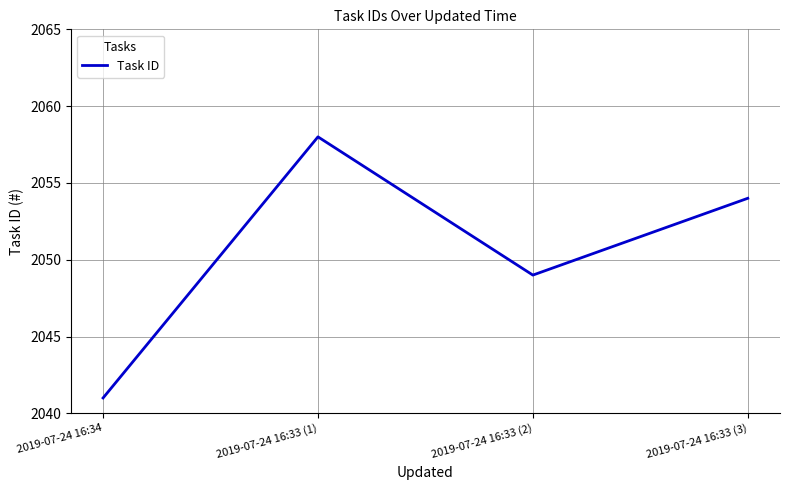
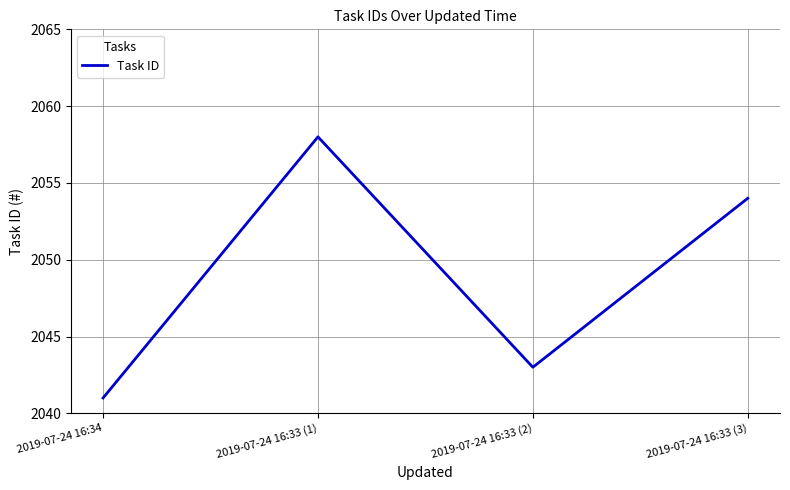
  {
    "2019-07-24 16:34": 2041,
    "2019-07-24 16:33 (1)": 2058,
-   "2019-07-24 16:33 (2)": 2049,
+   "2019-07-24 16:33 (2)": 2043,
    "2019-07-24 16:33 (3)": 2054
  }
